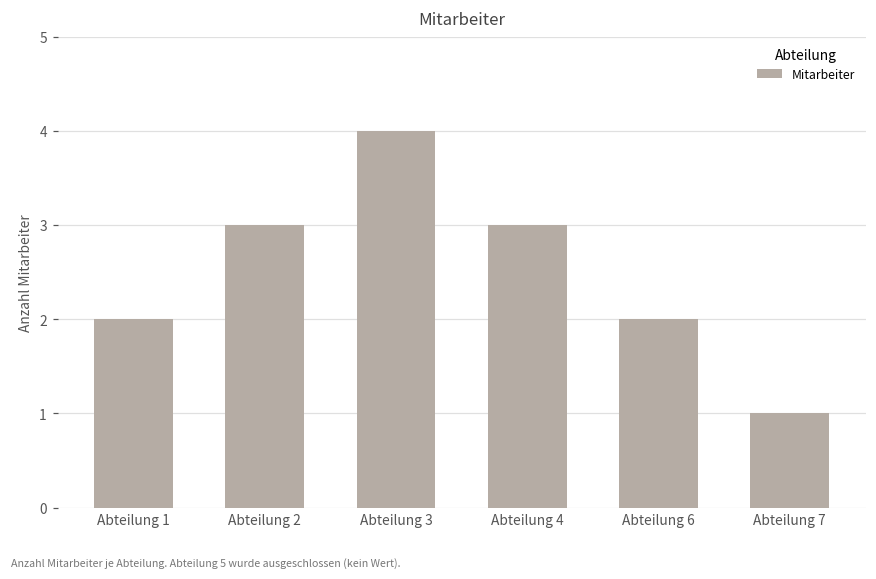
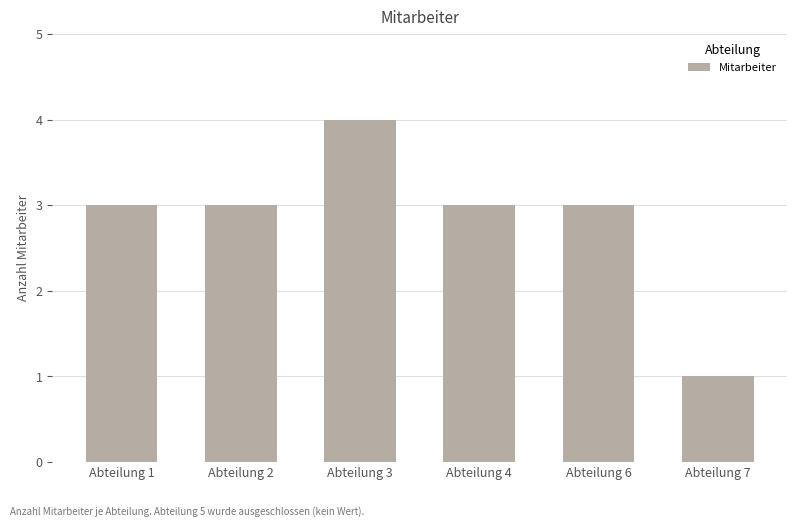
  {
-   "Abteilung 1": 2,
+   "Abteilung 1": 3,
    "Abteilung 2": 3,
    "Abteilung 3": 4,
    "Abteilung 4": 3,
-   "Abteilung 6": 2,
+   "Abteilung 6": 3,
    "Abteilung 7": 1
  }
